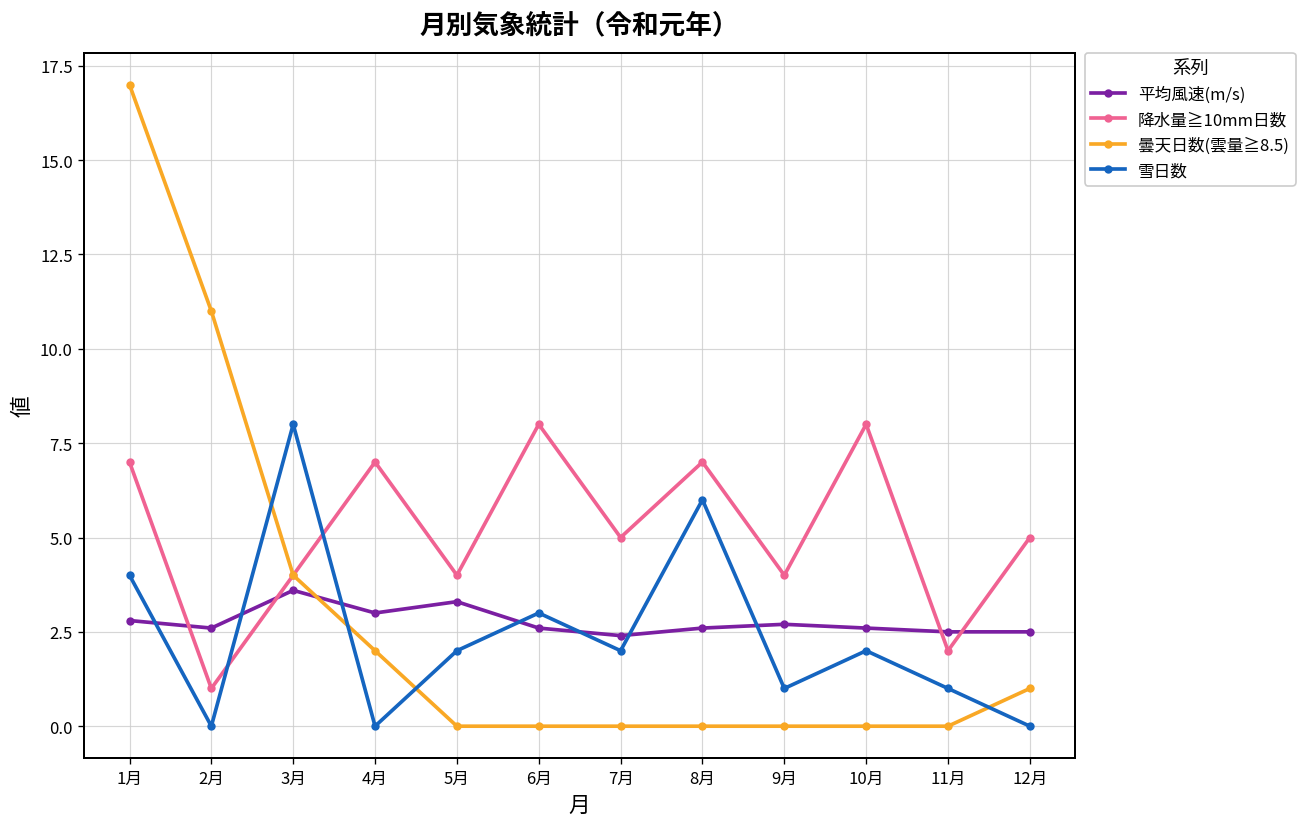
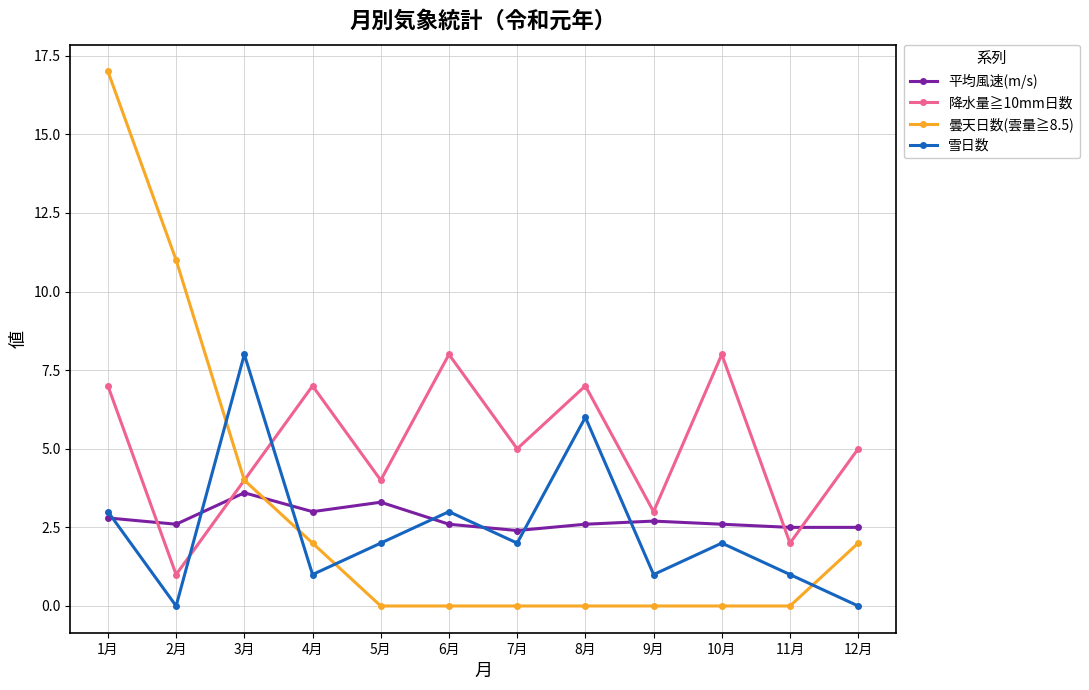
  {
    "平均風速(m/s)": {
      "1月": 2.8,
      "2月": 2.6,
      "3月": 3.6,
      "4月": 3,
      "5月": 3.3,
      "6月": 2.6,
      "7月": 2.4,
      "8月": 2.6,
      "9月": 2.7,
      "10月": 2.6,
      "11月": 2.5,
      "12月": 2.5
    },
    "降水量≧10mm日数": {
      "1月": 7,
      "2月": 1,
      "4月": 7,
      "5月": 4,
      "6月": 8,
      "7月": 5,
      "8月": 7,
-     "9月": 4,
+     "9月": 3,
      "10月": 8,
      "11月": 2,
      "12月": 5
    },
    "曇天日数(雲量≧8.5)": {
      "1月": 17,
      "2月": 11,
      "4月": 2,
      "5月": 0,
      "6月": 0,
      "7月": 0,
      "8月": 0,
      "9月": 0,
      "10月": 0,
      "11月": 0,
-     "12月": 1
+     "12月": 2
    },
    "雪日数": {
-     "1月": 4,
+     "1月": 3,
      "2月": 0,
      "3月": 8,
-     "4月": 0,
+     "4月": 1,
      "5月": 2,
      "6月": 3,
      "7月": 2,
      "8月": 6,
      "9月": 1,
      "10月": 2,
      "11月": 1,
      "12月": 0
    }
  }
